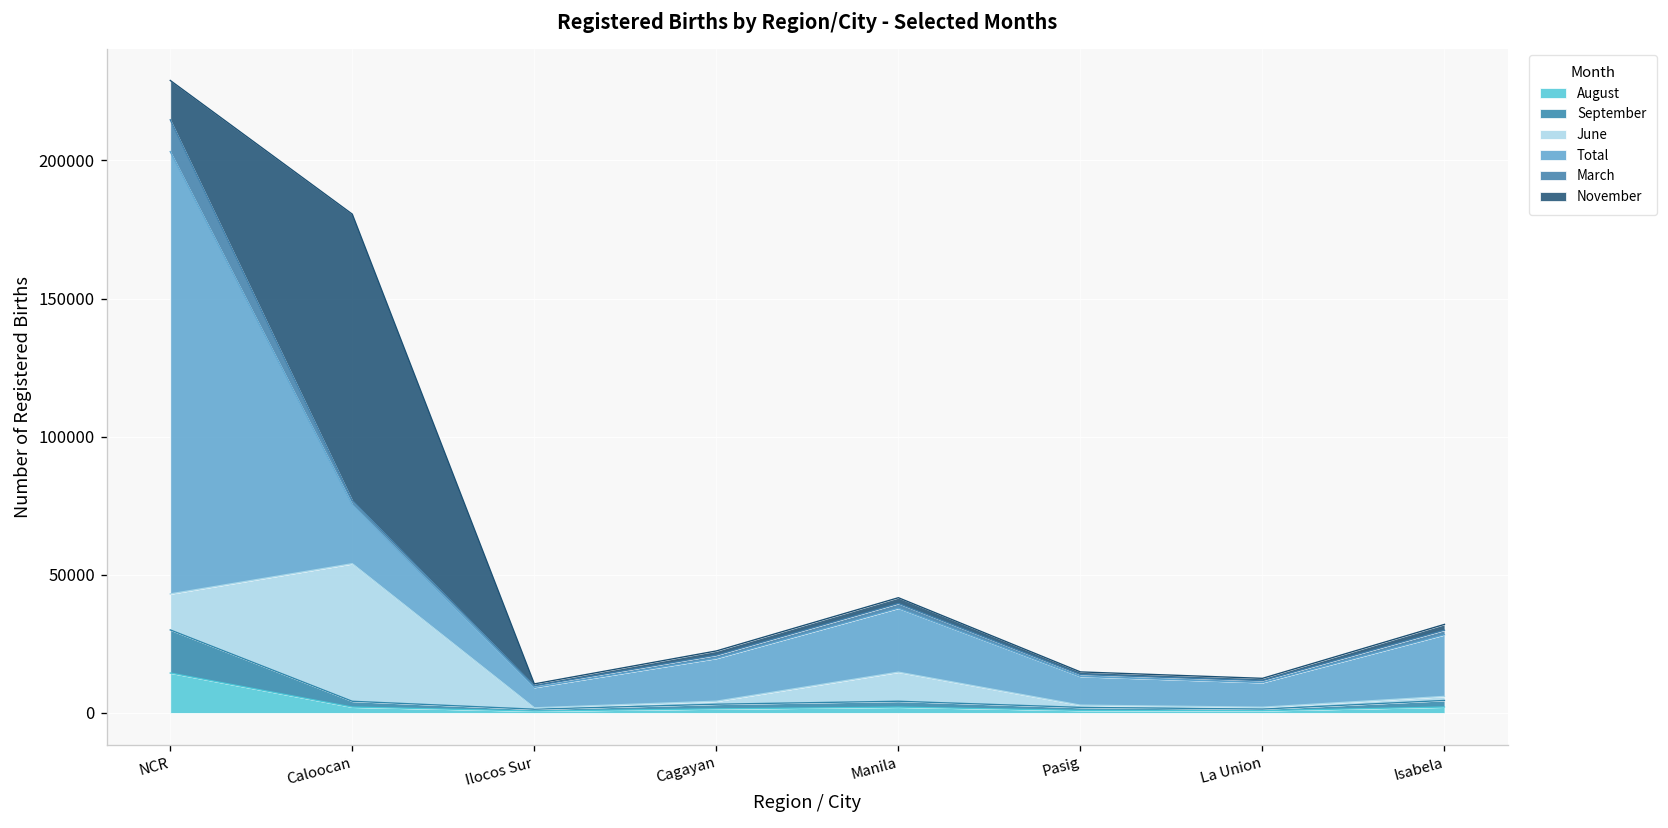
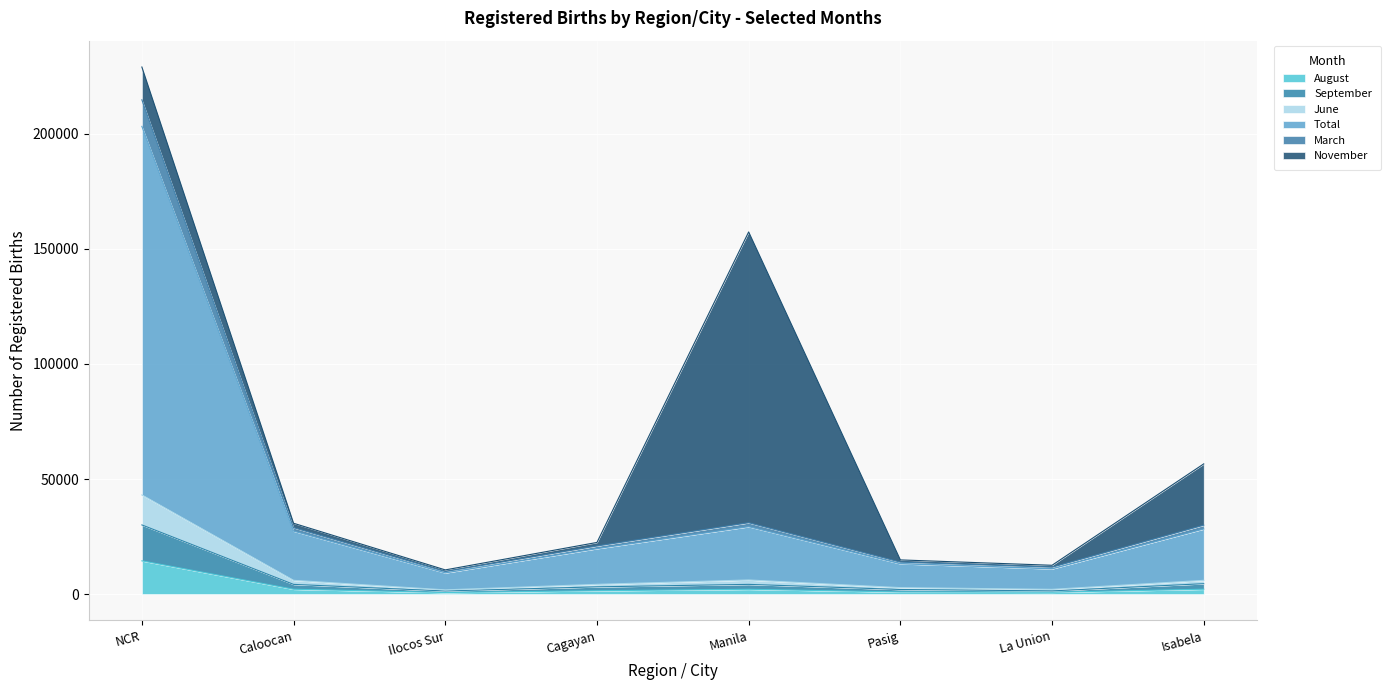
  {
    "June": {
      "NCR": 13000,
-     "Caloocan": 50000,
-     "Manila": 11000,
+     "Caloocan": 2000,
+     "Manila": 2000,
      "Isabela": 1000
    },
    "November": {
      "NCR": 14000,
-     "Caloocan": 104000,
+     "Caloocan": 2000,
      "Cagayan": 2000,
-     "Manila": 2000,
-     "Isabela": 2000
+     "Manila": 126000,
+     "Isabela": 27000
    }
  }
